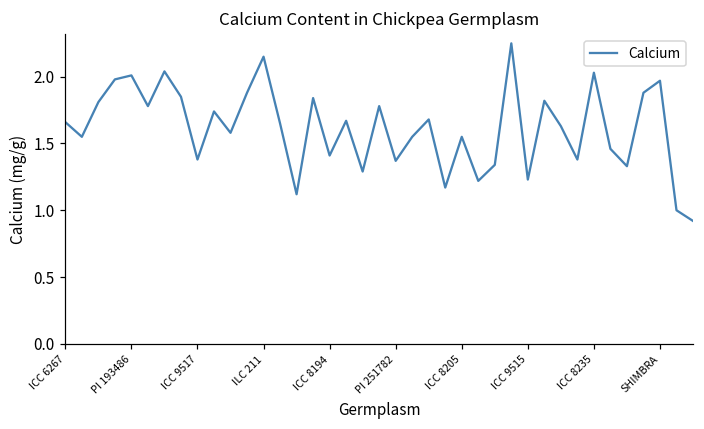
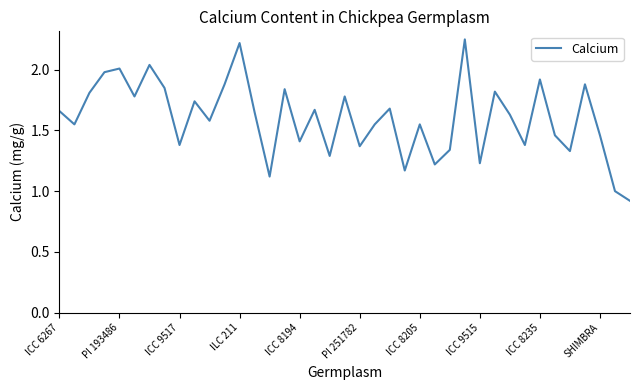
  {
    "ICC 6267": 1.66,
    "PI 193486": 2.01,
    "ICC 9517": 1.38,
-   "ILC 211": 2.15,
+   "ILC 211": 2.22,
    "ICC 8194": 1.41,
    "PI 251782": 1.37,
    "ICC 8205": 1.55,
    "ICC 9515": 1.23,
-   "ICC 8235": 2.03,
-   "SHIMBRA": 1.97
+   "ICC 8235": 1.92,
+   "SHIMBRA": 1.46
  }
